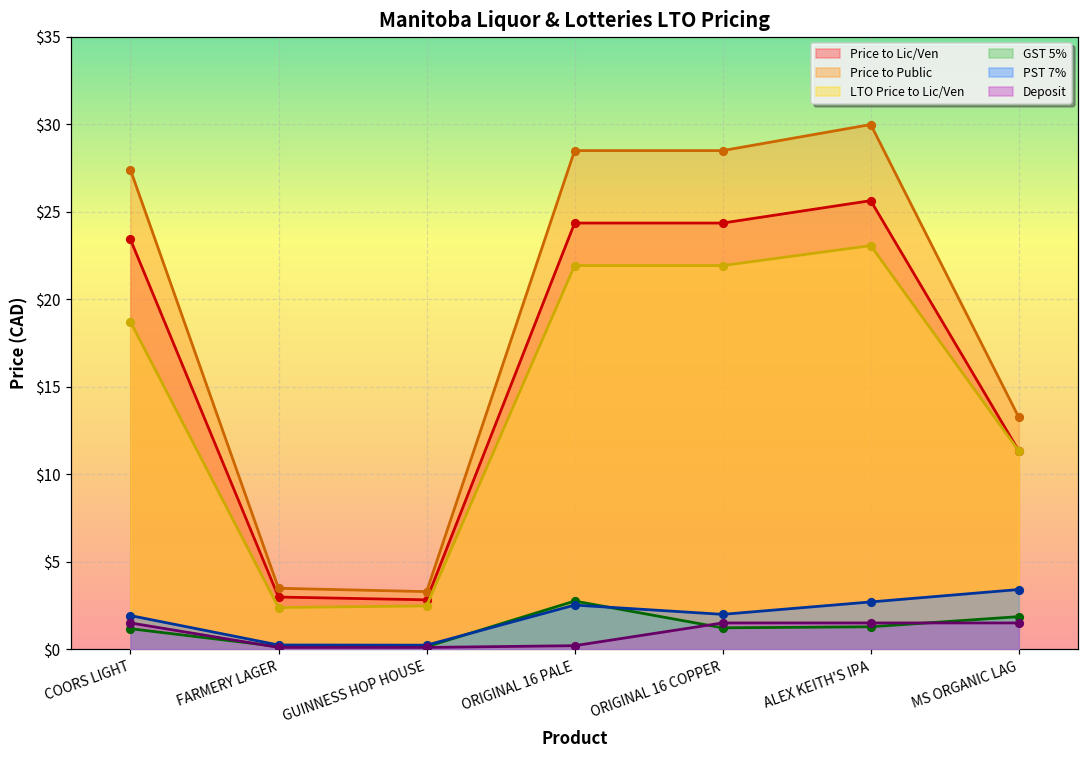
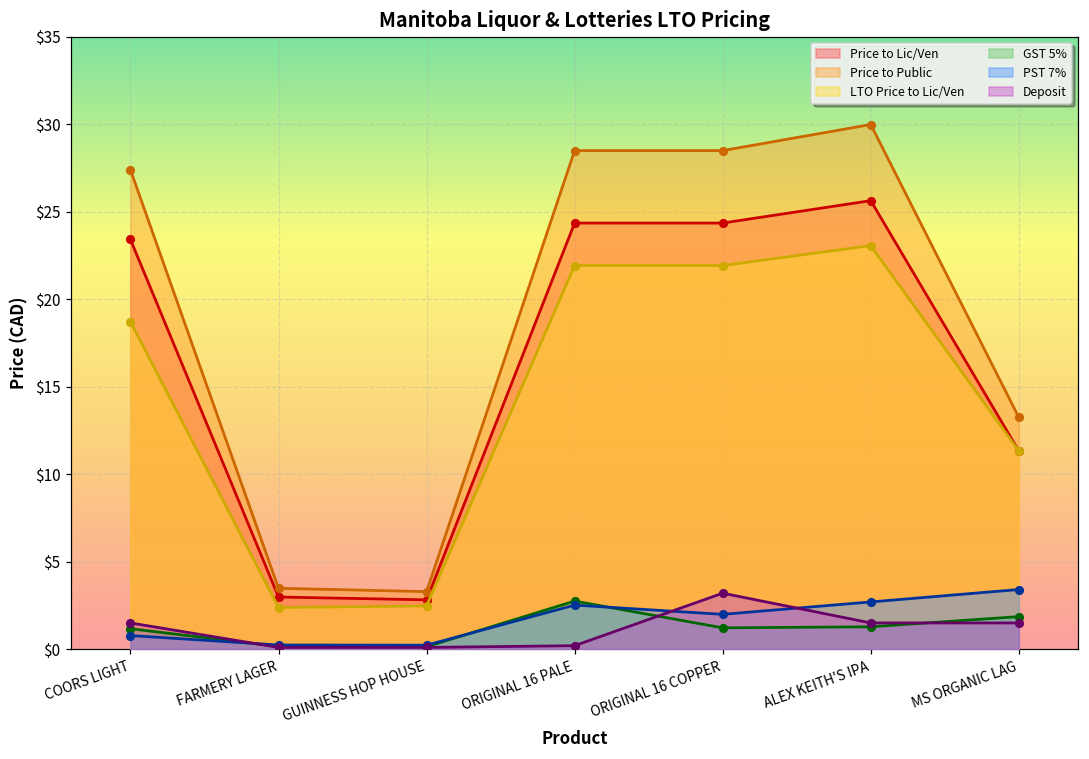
  {
    "GST 5%": {
      "COORS LIGHT": "$1.2",
      "ORIGINAL 16 PALE": "$2.8",
      "ORIGINAL 16 COPPER": "$1.2",
      "ALEX KEITH'S IPA": "$1.3",
      "MS ORGANIC LAG": "$1.9"
    },
    "PST 7%": {
-     "COORS LIGHT": "$1.9",
+     "COORS LIGHT": "$0.8",
      "ORIGINAL 16 PALE": "$2.5",
      "ORIGINAL 16 COPPER": "$2.0",
      "ALEX KEITH'S IPA": "$2.7",
      "MS ORGANIC LAG": "$3.4"
    },
    "Deposit": {
      "COORS LIGHT": "$1.5",
      "ORIGINAL 16 PALE": "$0.2",
-     "ORIGINAL 16 COPPER": "$1.5",
+     "ORIGINAL 16 COPPER": "$3.2",
      "ALEX KEITH'S IPA": "$1.5",
      "MS ORGANIC LAG": "$1.5"
    }
  }
